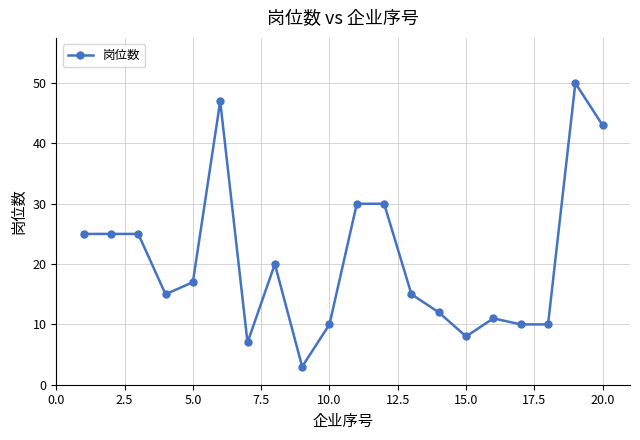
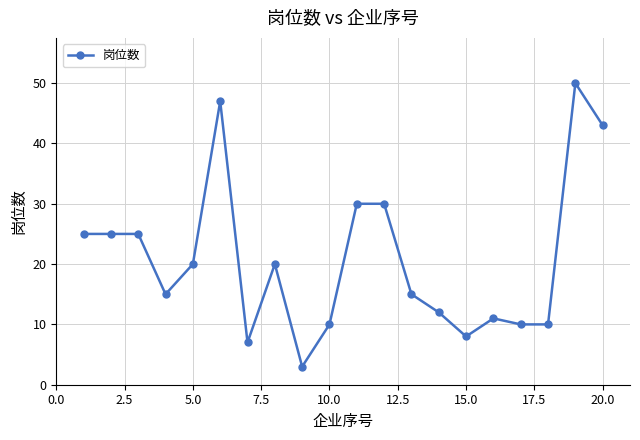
  {
-   "5.0": 17,
+   "5.0": 20,
    "10.0": 10,
    "15.0": 8,
    "20.0": 43
  }
